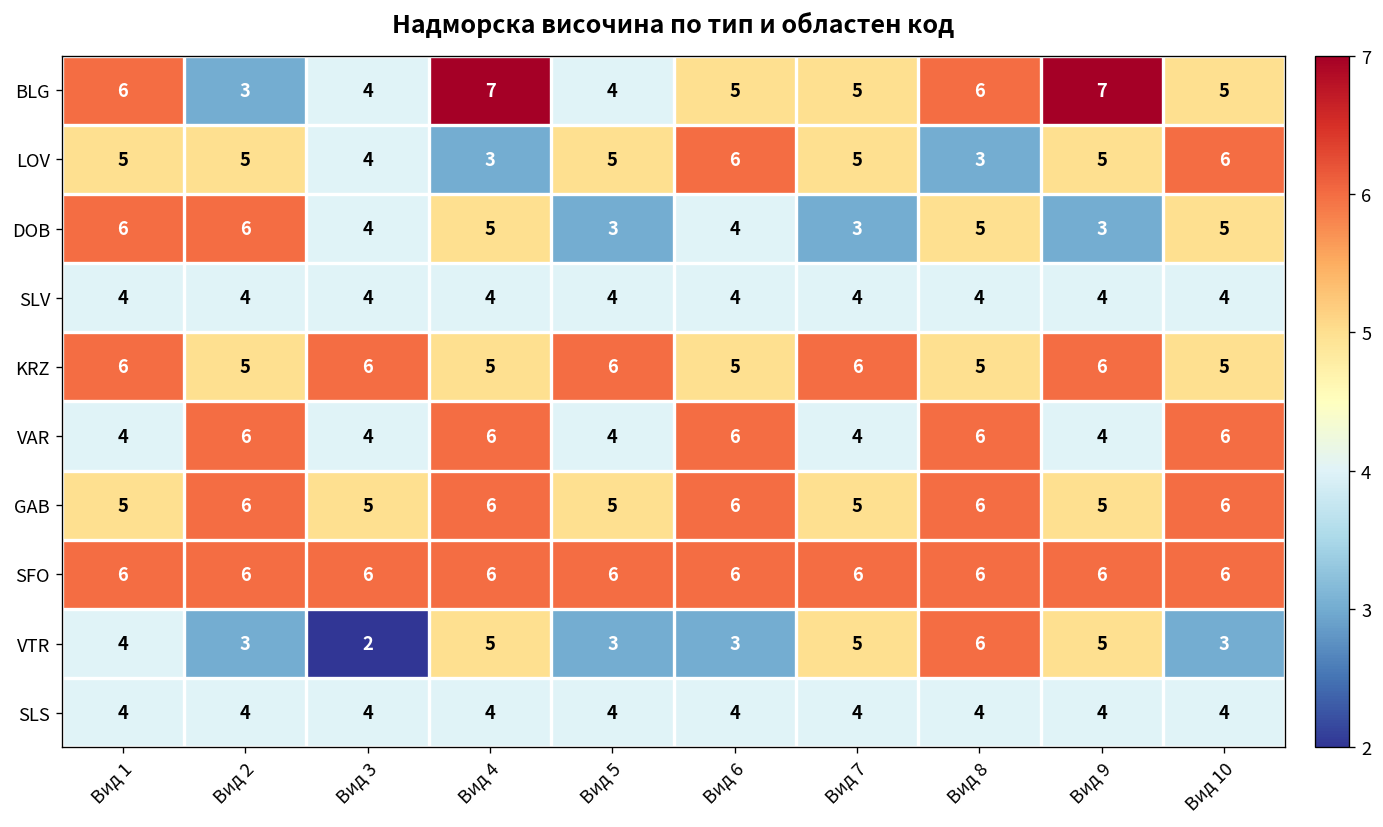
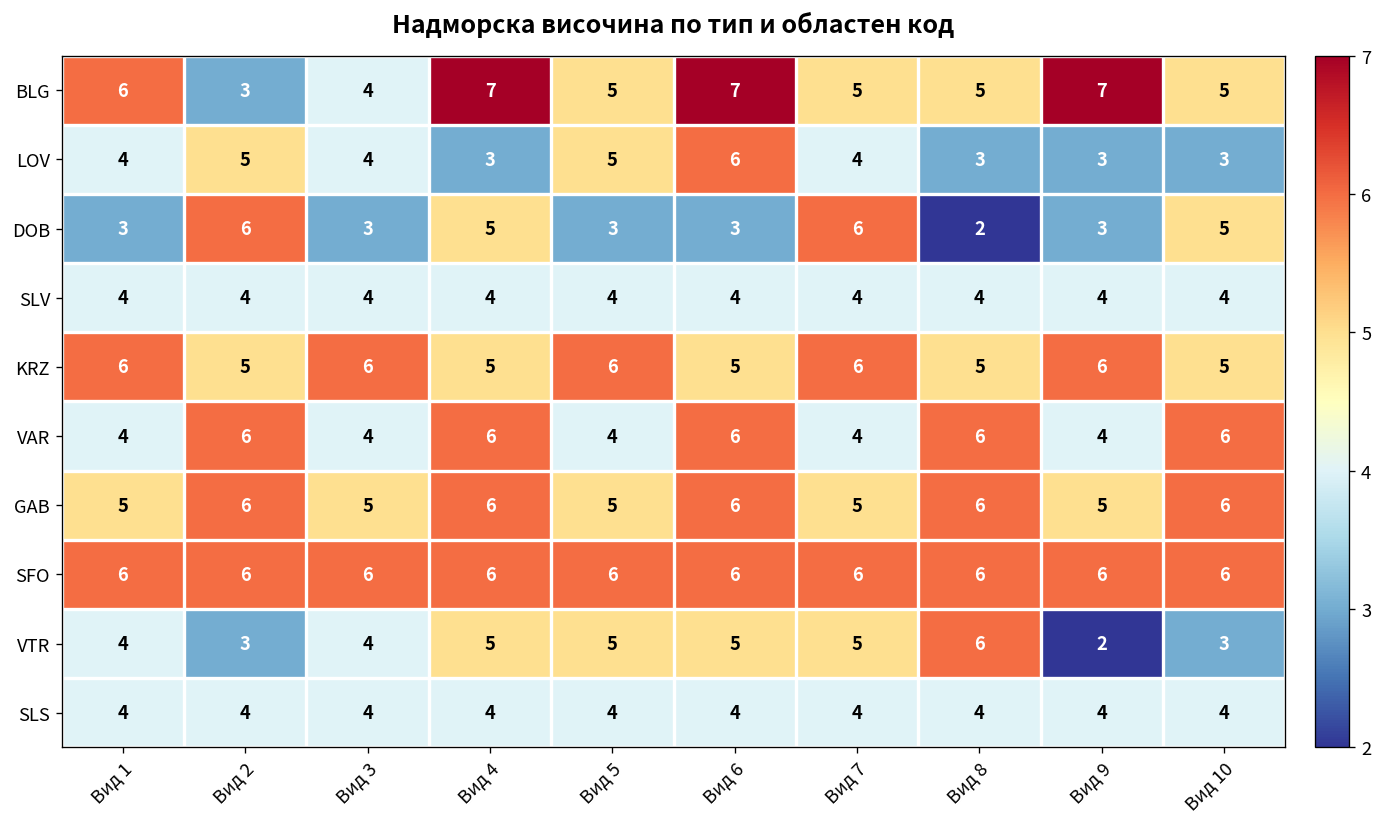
  {
    "BLG": {
      "Вид 1": 6,
      "Вид 2": 3,
      "Вид 3": 4,
      "Вид 4": 7,
-     "Вид 5": 4,
-     "Вид 6": 5,
+     "Вид 5": 5,
+     "Вид 6": 7,
      "Вид 7": 5,
-     "Вид 8": 6,
+     "Вид 8": 5,
      "Вид 9": 7,
      "Вид 10": 5
    },
    "LOV": {
-     "Вид 1": 5,
+     "Вид 1": 4,
      "Вид 2": 5,
      "Вид 3": 4,
      "Вид 4": 3,
      "Вид 5": 5,
      "Вид 6": 6,
-     "Вид 7": 5,
+     "Вид 7": 4,
      "Вид 8": 3,
-     "Вид 9": 5,
-     "Вид 10": 6
+     "Вид 9": 3,
+     "Вид 10": 3
    },
    "DOB": {
-     "Вид 1": 6,
+     "Вид 1": 3,
      "Вид 2": 6,
-     "Вид 3": 4,
+     "Вид 3": 3,
      "Вид 4": 5,
      "Вид 5": 3,
-     "Вид 6": 4,
-     "Вид 7": 3,
-     "Вид 8": 5,
+     "Вид 6": 3,
+     "Вид 7": 6,
+     "Вид 8": 2,
      "Вид 9": 3,
      "Вид 10": 5
    },
    "SLV": {
      "Вид 1": 4,
      "Вид 2": 4,
      "Вид 3": 4,
      "Вид 4": 4,
      "Вид 5": 4,
      "Вид 6": 4,
      "Вид 7": 4,
      "Вид 8": 4,
      "Вид 9": 4,
      "Вид 10": 4
    },
    "KRZ": {
      "Вид 1": 6,
      "Вид 2": 5,
      "Вид 3": 6,
      "Вид 4": 5,
      "Вид 5": 6,
      "Вид 6": 5,
      "Вид 7": 6,
      "Вид 8": 5,
      "Вид 9": 6,
      "Вид 10": 5
    },
    "VAR": {
      "Вид 1": 4,
      "Вид 2": 6,
      "Вид 3": 4,
      "Вид 4": 6,
      "Вид 5": 4,
      "Вид 6": 6,
      "Вид 7": 4,
      "Вид 8": 6,
      "Вид 9": 4,
      "Вид 10": 6
    },
    "GAB": {
      "Вид 1": 5,
      "Вид 2": 6,
      "Вид 3": 5,
      "Вид 4": 6,
      "Вид 5": 5,
      "Вид 6": 6,
      "Вид 7": 5,
      "Вид 8": 6,
      "Вид 9": 5,
      "Вид 10": 6
    },
    "SFO": {
      "Вид 1": 6,
      "Вид 2": 6,
      "Вид 3": 6,
      "Вид 4": 6,
      "Вид 5": 6,
      "Вид 6": 6,
      "Вид 7": 6,
      "Вид 8": 6,
      "Вид 9": 6,
      "Вид 10": 6
    },
    "VTR": {
      "Вид 1": 4,
      "Вид 2": 3,
-     "Вид 3": 2,
+     "Вид 3": 4,
      "Вид 4": 5,
-     "Вид 5": 3,
-     "Вид 6": 3,
+     "Вид 5": 5,
+     "Вид 6": 5,
      "Вид 7": 5,
      "Вид 8": 6,
-     "Вид 9": 5,
+     "Вид 9": 2,
      "Вид 10": 3
    },
    "SLS": {
      "Вид 1": 4,
      "Вид 2": 4,
      "Вид 3": 4,
      "Вид 4": 4,
      "Вид 5": 4,
      "Вид 6": 4,
      "Вид 7": 4,
      "Вид 8": 4,
      "Вид 9": 4,
      "Вид 10": 4
    }
  }
